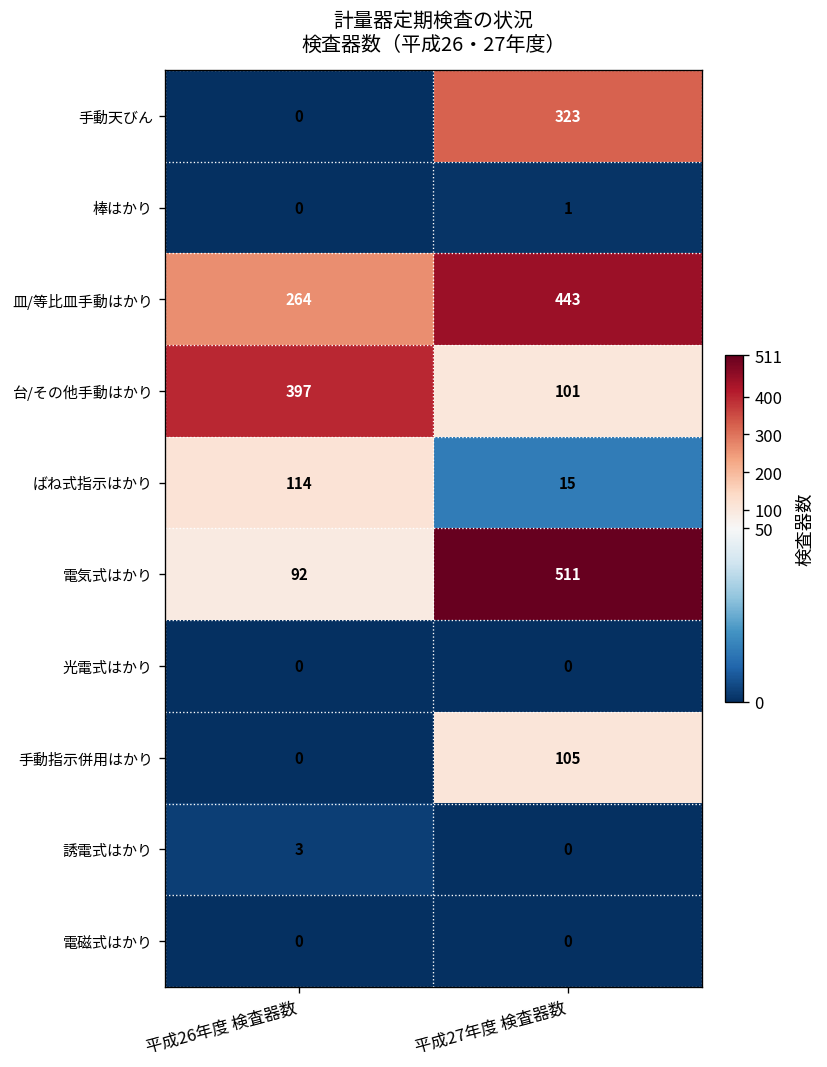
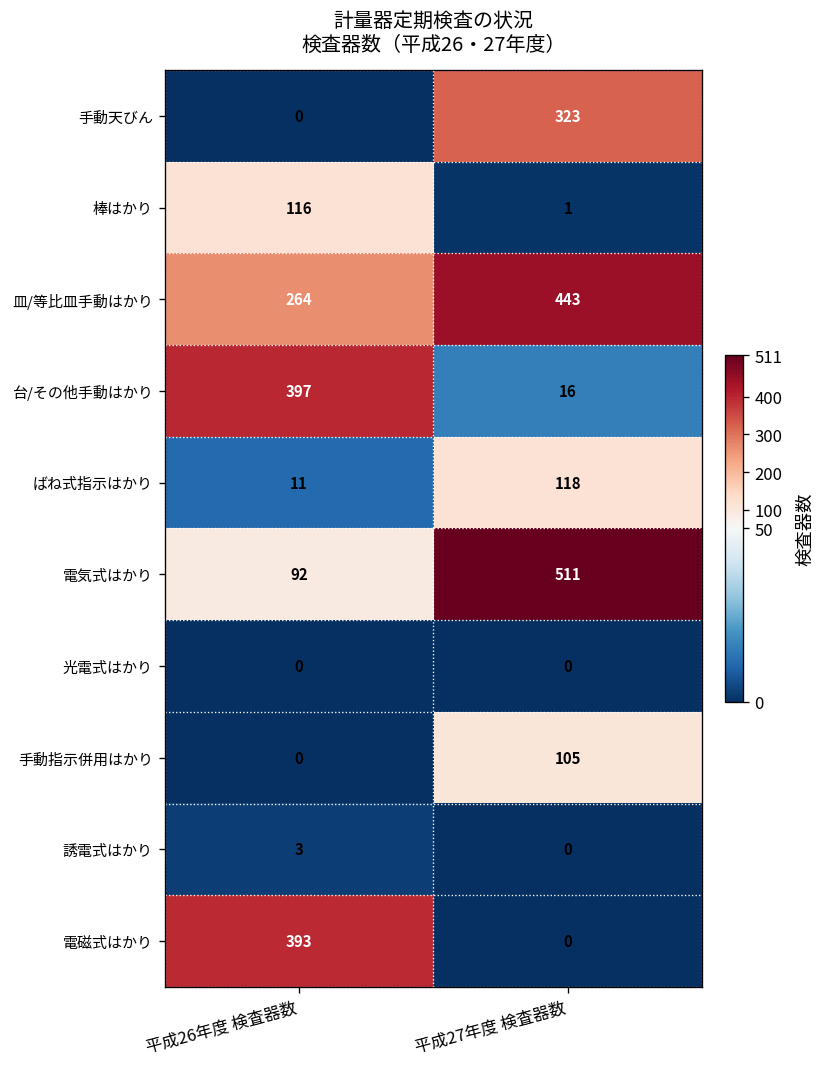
  {
    "手動天びん": {
      "平成26年度 検査器数": 0,
      "平成27年度 検査器数": 323
    },
    "棒はかり": {
-     "平成26年度 検査器数": 0,
+     "平成26年度 検査器数": 116,
      "平成27年度 検査器数": 1
    },
    "皿/等比皿手動はかり": {
      "平成26年度 検査器数": 264,
      "平成27年度 検査器数": 443
    },
    "台/その他手動はかり": {
      "平成26年度 検査器数": 397,
-     "平成27年度 検査器数": 101
+     "平成27年度 検査器数": 16
    },
    "ばね式指示はかり": {
-     "平成26年度 検査器数": 114,
-     "平成27年度 検査器数": 15
+     "平成26年度 検査器数": 11,
+     "平成27年度 検査器数": 118
    },
    "電気式はかり": {
      "平成26年度 検査器数": 92,
      "平成27年度 検査器数": 511
    },
    "光電式はかり": {
      "平成26年度 検査器数": 0,
      "平成27年度 検査器数": 0
    },
    "手動指示併用はかり": {
      "平成26年度 検査器数": 0,
      "平成27年度 検査器数": 105
    },
    "誘電式はかり": {
      "平成26年度 検査器数": 3,
      "平成27年度 検査器数": 0
    },
    "電磁式はかり": {
-     "平成26年度 検査器数": 0,
+     "平成26年度 検査器数": 393,
      "平成27年度 検査器数": 0
    }
  }
